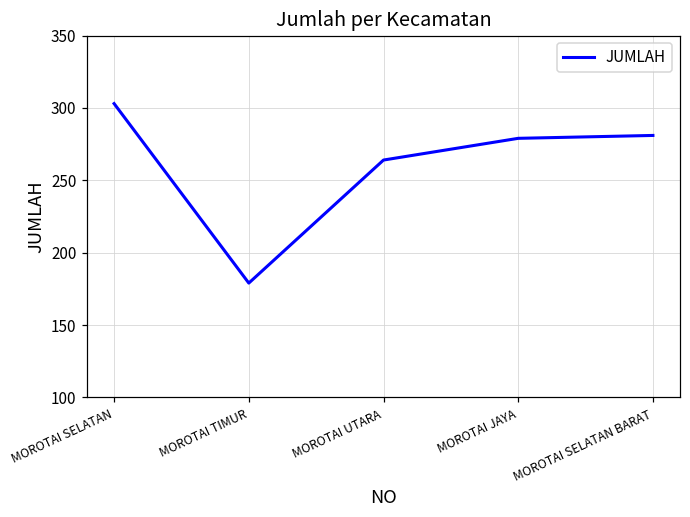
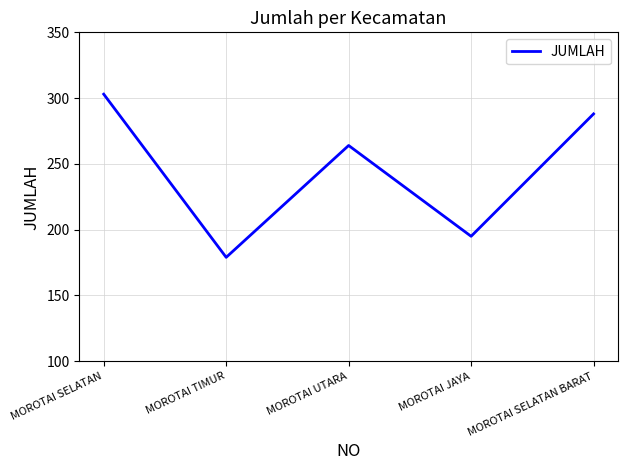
  {
    "MOROTAI SELATAN": 303,
    "MOROTAI TIMUR": 179,
    "MOROTAI UTARA": 264,
-   "MOROTAI JAYA": 279,
-   "MOROTAI SELATAN BARAT": 281
+   "MOROTAI JAYA": 195,
+   "MOROTAI SELATAN BARAT": 288
  }
